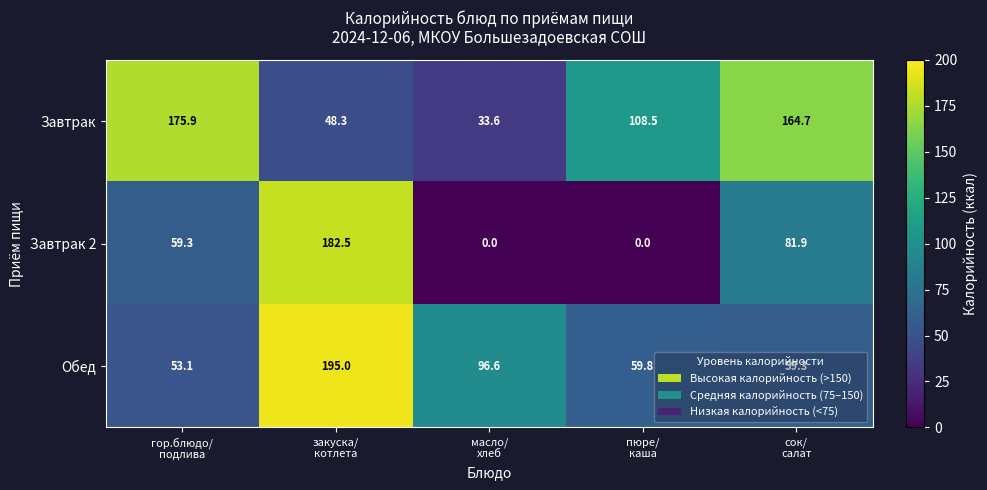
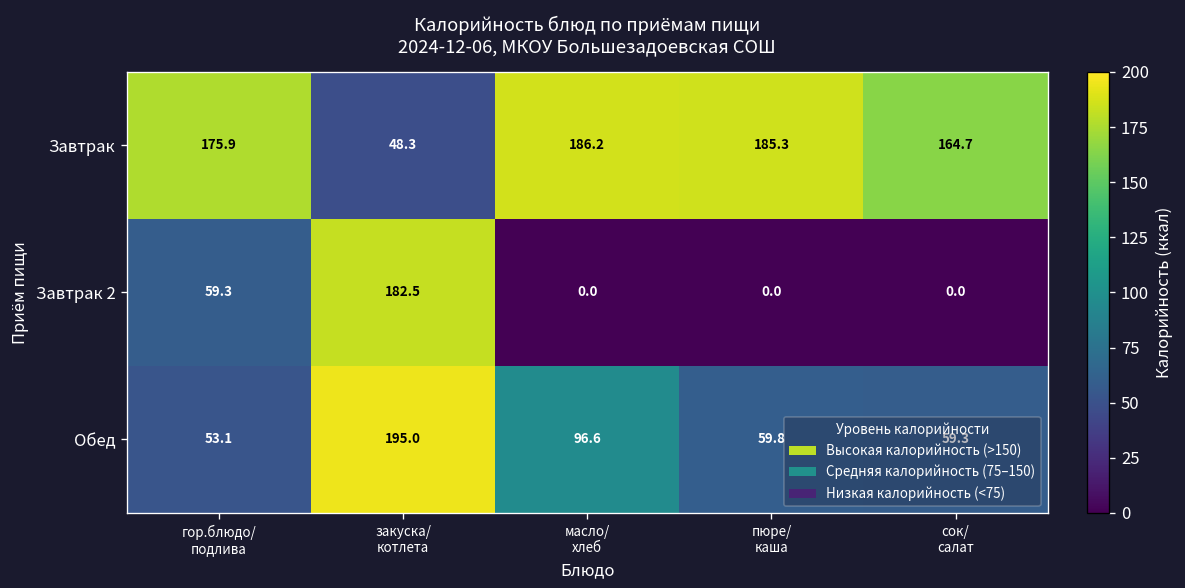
  {
    "Завтрак": {
      "гор.блюдо/ подлива": 175.9,
      "закуска/ котлета": 48.3,
-     "масло/ хлеб": 33.6,
-     "пюре/ каша": 108.5,
+     "масло/ хлеб": 186.2,
+     "пюре/ каша": 185.3,
      "сок/ салат": 164.7
    },
    "Завтрак 2": {
      "гор.блюдо/ подлива": 59.3,
      "закуска/ котлета": 182.5,
      "масло/ хлеб": 0.0,
      "пюре/ каша": 0.0,
-     "сок/ салат": 81.9
+     "сок/ салат": 0.0
    },
    "Обед": {
      "гор.блюдо/ подлива": 53.1,
      "закуска/ котлета": 195.0,
      "масло/ хлеб": 96.6
    }
  }
